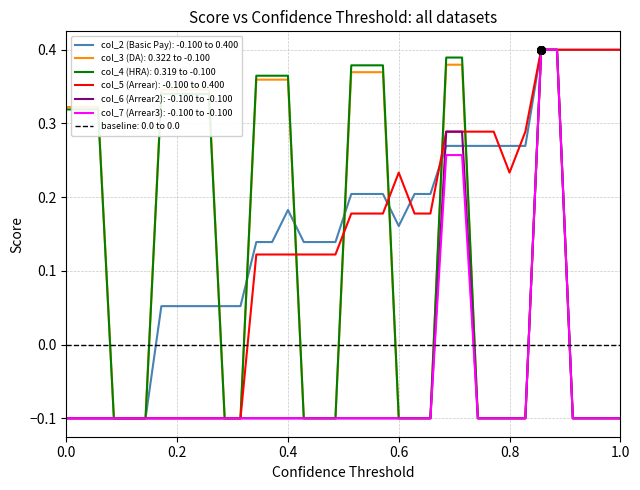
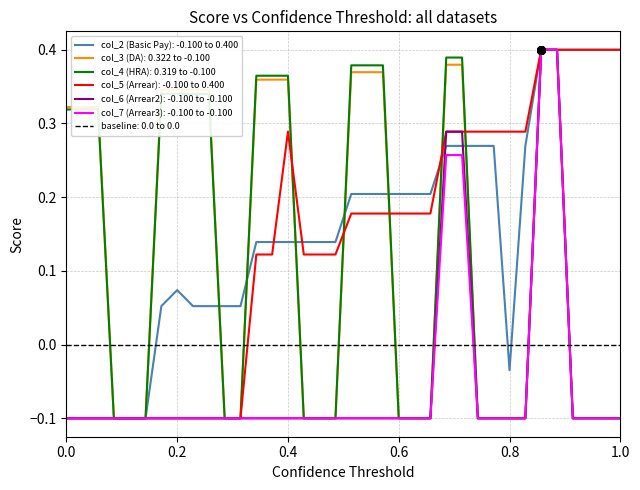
  {
    "col_2 (Basic Pay): -0.100 to 0.400": {
-     "0.2": 0.05,
-     "0.4": 0.18,
-     "0.6": 0.16,
-     "0.8": 0.27
+     "0.2": 0.07,
+     "0.4": 0.14,
+     "0.6": 0.20,
+     "0.8": -0.03
    },
    "col_3 (DA): 0.322 to -0.100": {
      "0.4": 0.36
    },
    "col_4 (HRA): 0.319 to -0.100": {
      "0.4": 0.36
    },
    "col_5 (Arrear): -0.100 to 0.400": {
-     "0.4": 0.12,
-     "0.6": 0.23,
-     "0.8": 0.23
+     "0.4": 0.29,
+     "0.6": 0.18,
+     "0.8": 0.29
    }
  }
